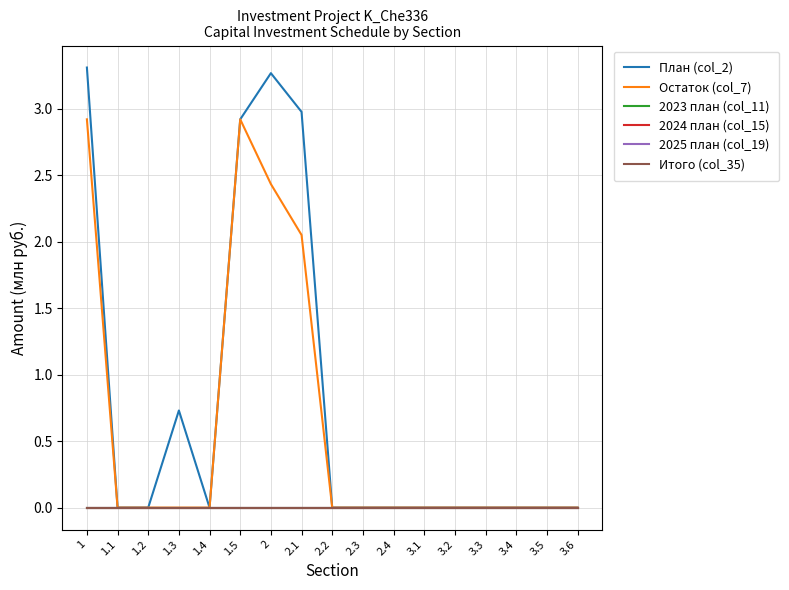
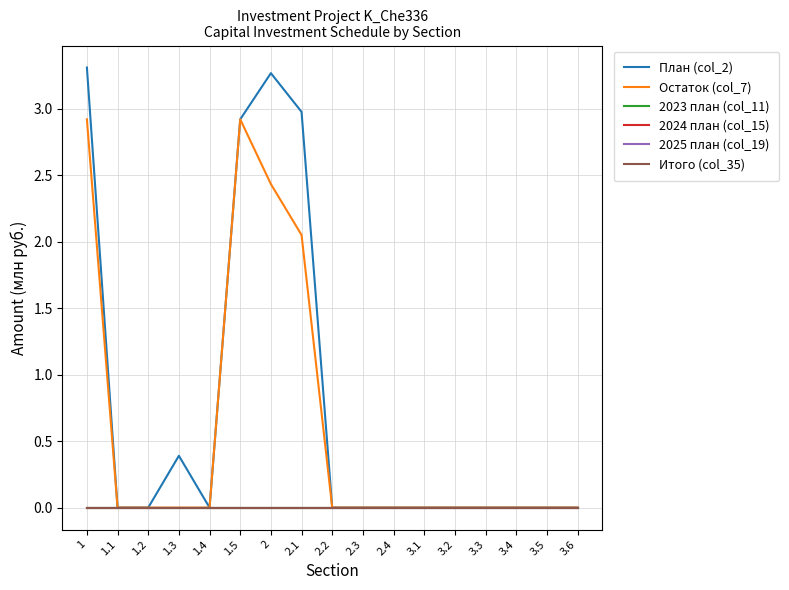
  {
    "План (col_2)": {
      "1": 3.31,
-     "1.3": 0.73,
+     "1.3": 0.39,
      "2": 3.27,
      "2.1": 2.98
    },
    "Остаток (col_7)": {
      "1": 2.92,
      "2": 2.43,
      "2.1": 2.05
    },
    "Итого (col_35)": {
      "1": 0.00,
      "1.5": 0.00,
      "2": 0.00,
      "2.1": 0.00
    }
  }
